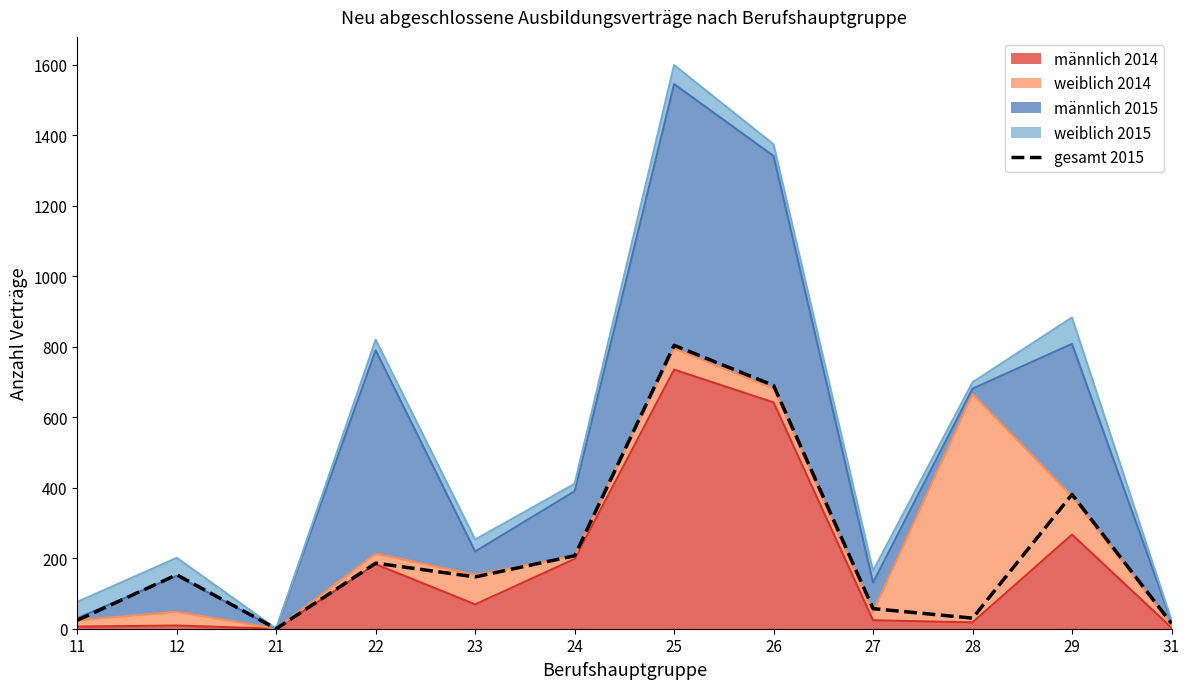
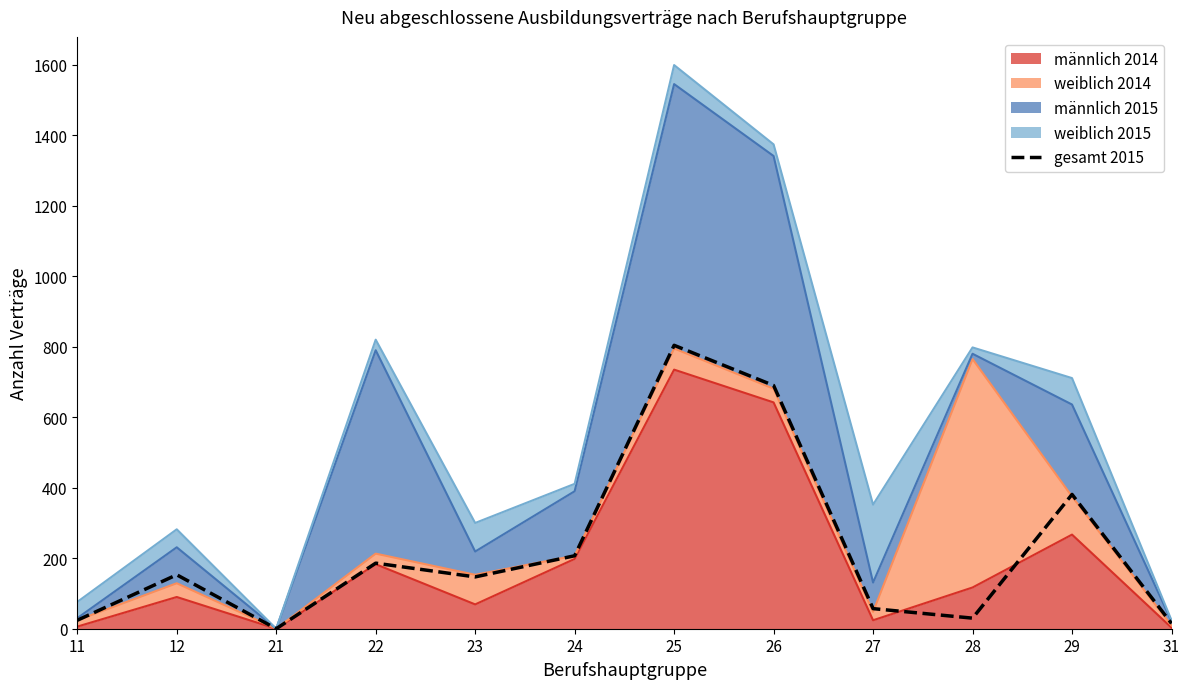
  {
    "männlich 2014": {
      "11": 10,
-     "12": 10,
+     "12": 90,
      "23": 70,
      "24": 200,
      "25": 740,
      "26": 640,
      "27": 20,
-     "28": 20,
+     "28": 120,
      "29": 270
    },
    "weiblich 2014": {
      "12": 40,
      "22": 30,
      "25": 60,
      "26": 40,
      "27": 20,
      "28": 650
    },
    "männlich 2015": {
      "22": 580,
      "23": 70,
      "24": 180,
      "25": 750,
      "26": 660,
      "27": 80,
      "28": 20,
-     "29": 430
+     "29": 260
    },
    "weiblich 2015": {
      "11": 50,
      "12": 50,
      "22": 30,
-     "23": 30,
+     "23": 80,
      "24": 20,
      "25": 50,
      "26": 30,
-     "27": 30,
+     "27": 220,
      "28": 20,
      "29": 80
    },
    "gesamt 2015": {
      "25": 800,
      "26": 690,
      "27": 60,
      "28": 30
    }
  }
